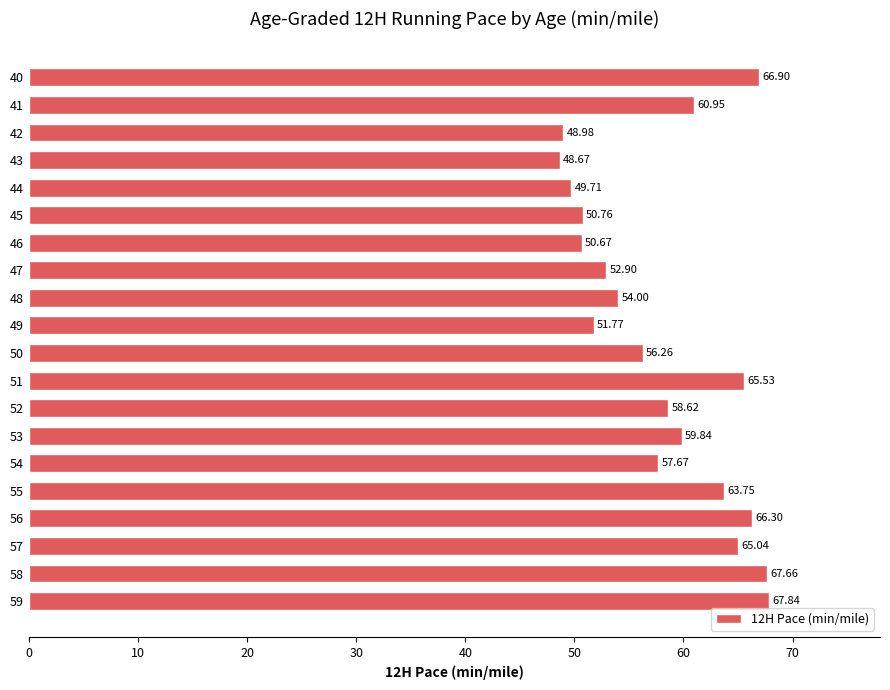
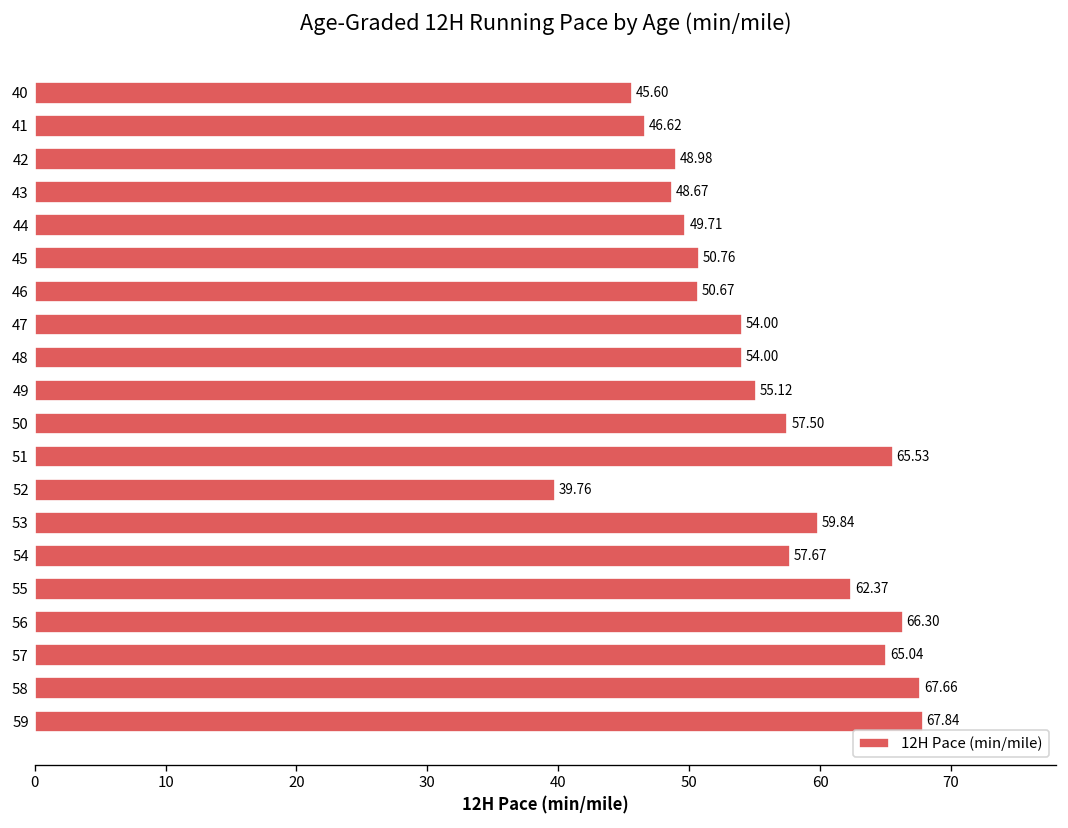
  {
-   "40": 66.90,
-   "41": 60.95,
+   "40": 45.60,
+   "41": 46.62,
    "42": 48.98,
    "43": 48.67,
    "44": 49.71,
    "45": 50.76,
    "46": 50.67,
-   "47": 52.90,
+   "47": 54.00,
    "48": 54.00,
-   "49": 51.77,
-   "50": 56.26,
+   "49": 55.12,
+   "50": 57.50,
    "51": 65.53,
-   "52": 58.62,
+   "52": 39.76,
    "53": 59.84,
    "54": 57.67,
-   "55": 63.75,
+   "55": 62.37,
    "56": 66.30,
    "57": 65.04,
    "58": 67.66,
    "59": 67.84
  }
